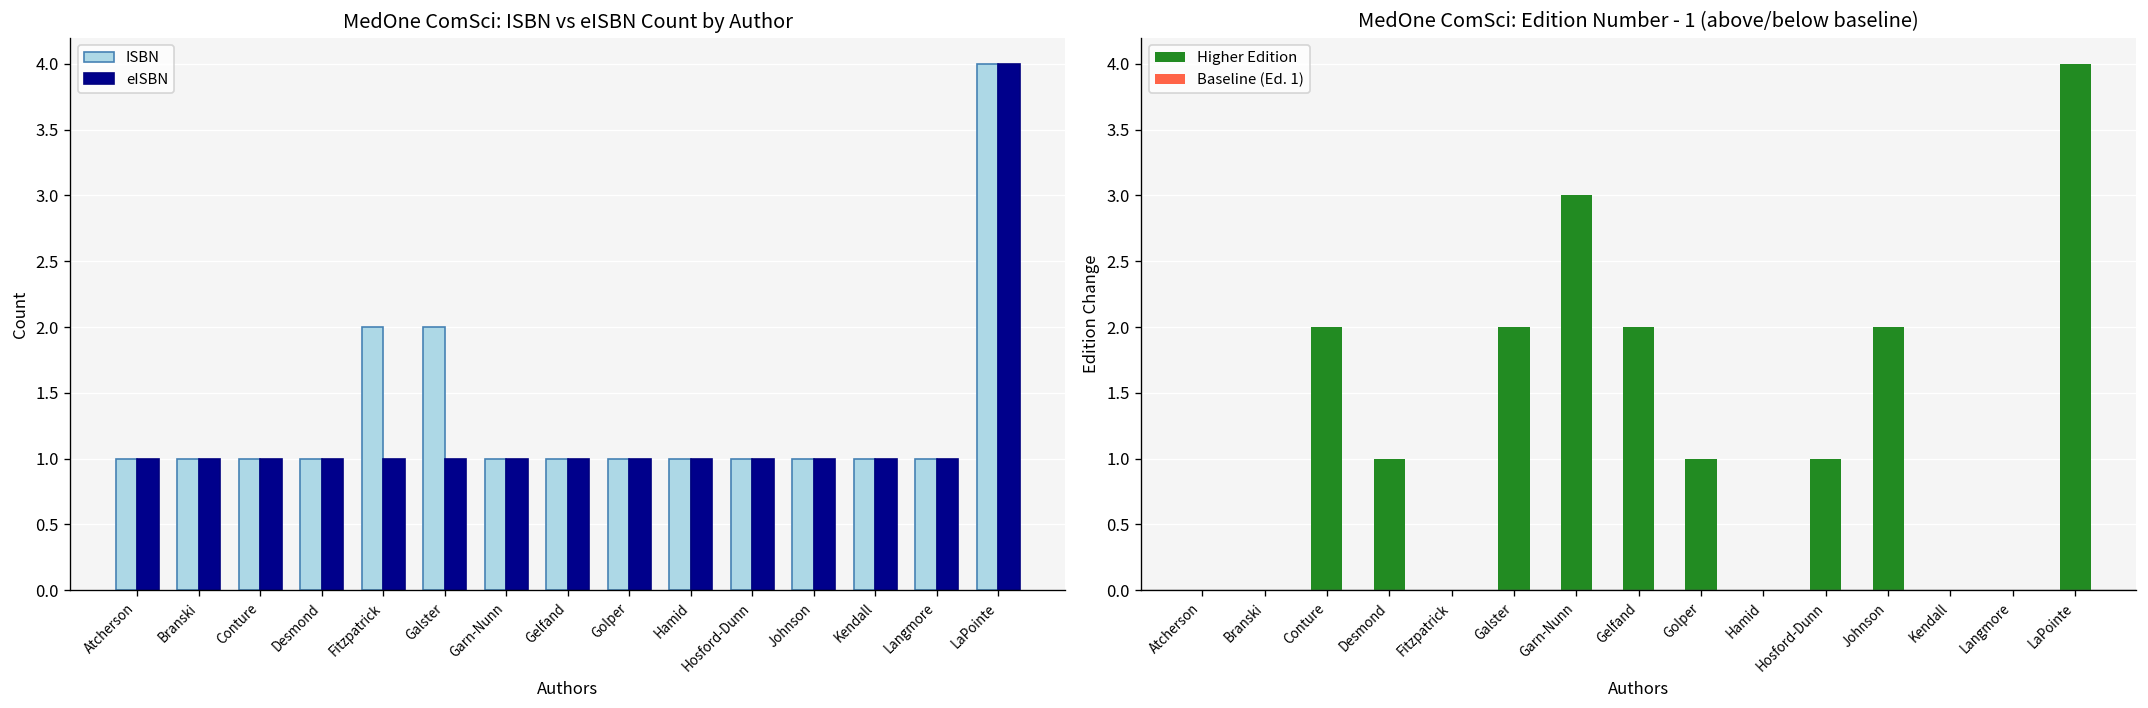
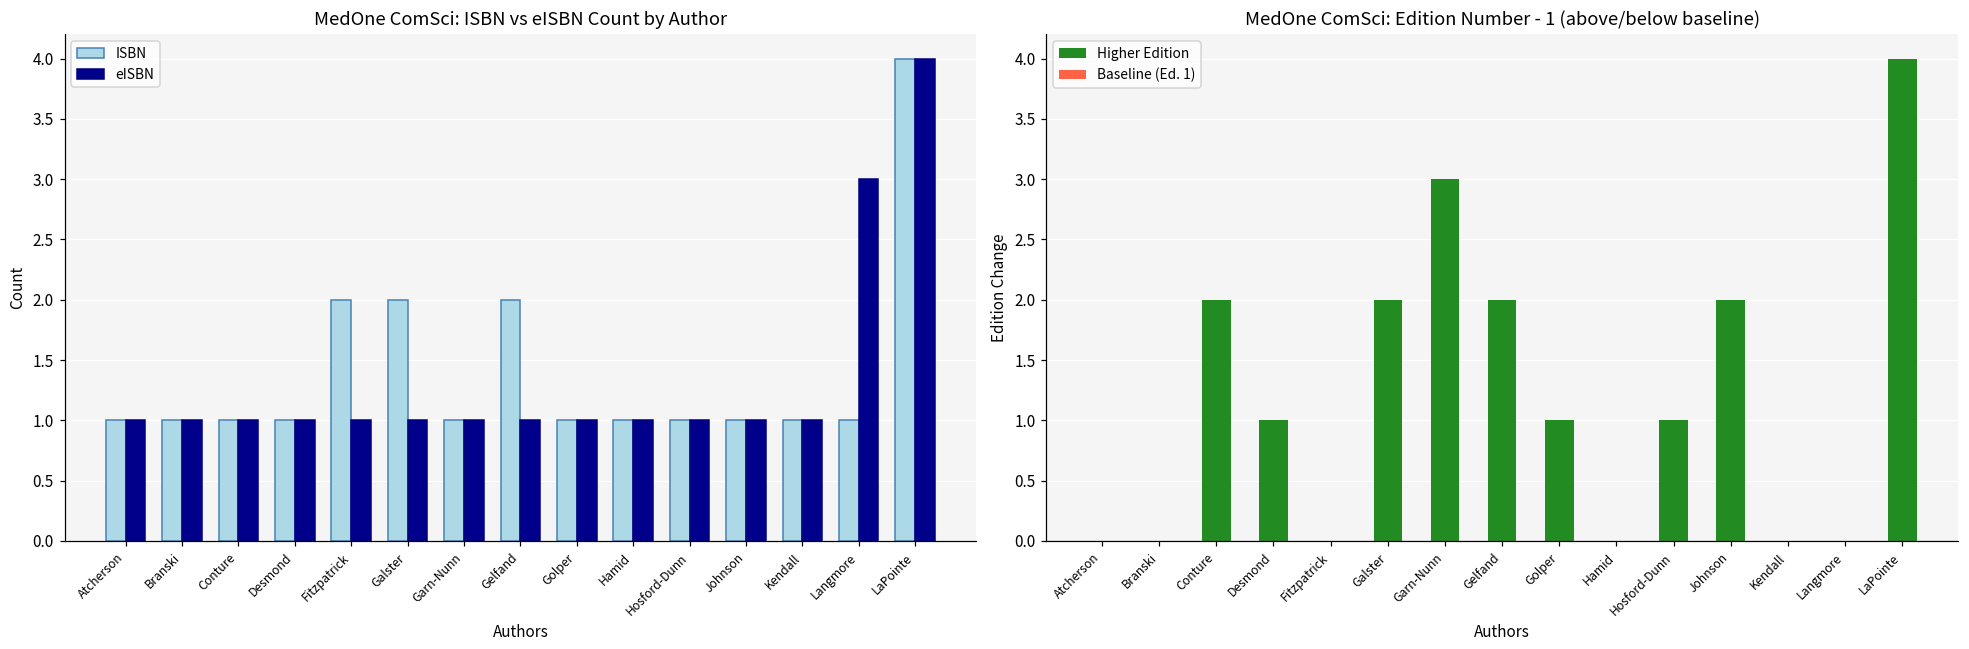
  {
    "MedOne ComSci: ISBN vs eISBN Count by Author": {
      "ISBN": {
        "Atcherson": 1,
        "Branski": 1,
        "Conture": 1,
        "Desmond": 1,
        "Fitzpatrick": 2,
        "Galster": 2,
        "Garn-Nunn": 1,
-       "Gelfand": 1,
+       "Gelfand": 2,
        "Golper": 1,
        "Hamid": 1,
        "Hosford-Dunn": 1,
        "Johnson": 1,
        "Kendall": 1,
        "Langmore": 1,
        "LaPointe": 4
      },
      "eISBN": {
        "Atcherson": 1,
        "Branski": 1,
        "Conture": 1,
        "Desmond": 1,
        "Fitzpatrick": 1,
        "Galster": 1,
        "Garn-Nunn": 1,
        "Gelfand": 1,
        "Golper": 1,
        "Hamid": 1,
        "Hosford-Dunn": 1,
        "Johnson": 1,
        "Kendall": 1,
-       "Langmore": 1,
+       "Langmore": 3,
        "LaPointe": 4
      }
    },
    "MedOne ComSci: Edition Number - 1 (above/below baseline)": {
      "Atcherson": 0.00,
      "Branski": 0.00,
      "Conture": 2.00,
      "Desmond": 1.00,
      "Fitzpatrick": 0.00,
      "Galster": 2.00,
      "Garn-Nunn": 3.00,
      "Gelfand": 2.00,
      "Golper": 1.00,
      "Hamid": 0.00,
      "Hosford-Dunn": 1.00,
      "Johnson": 2.00,
      "Kendall": 0.00,
      "Langmore": 0.00,
      "LaPointe": 4.00
    }
  }
